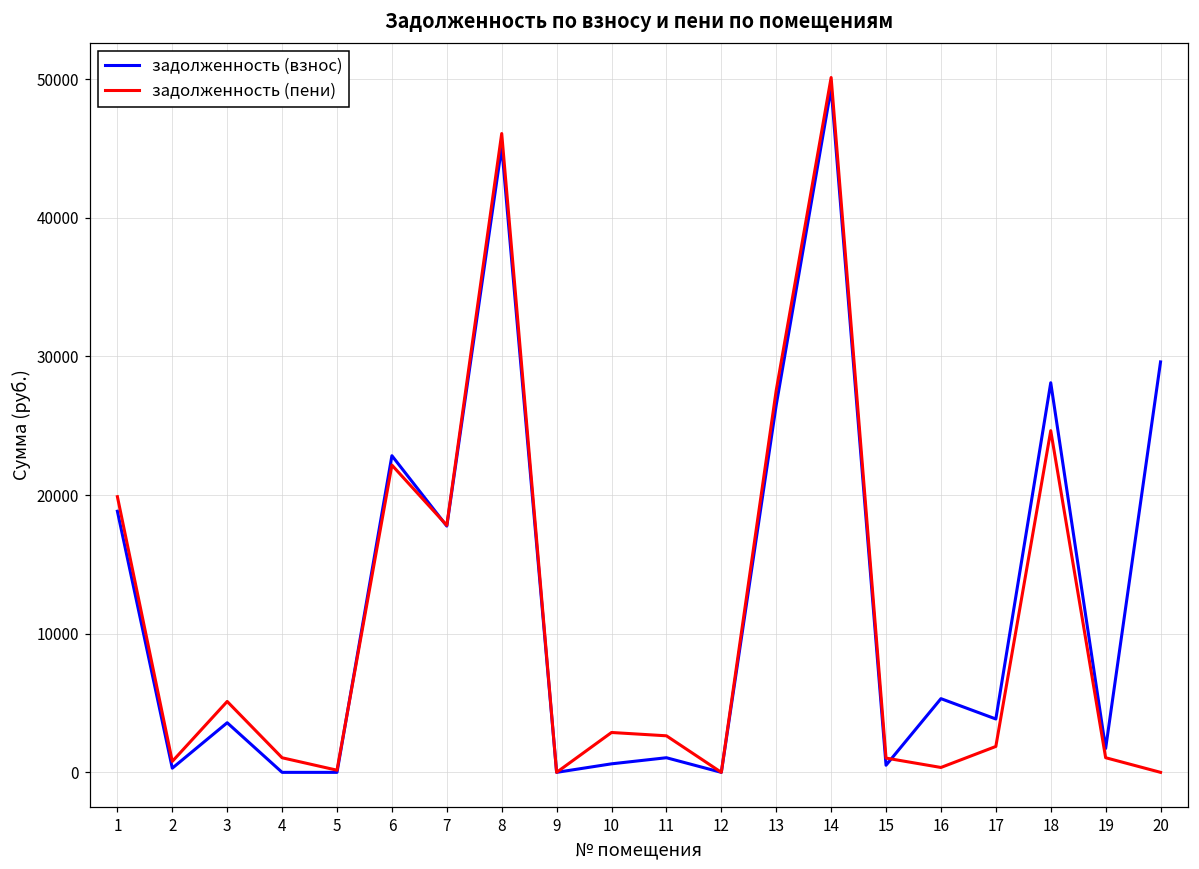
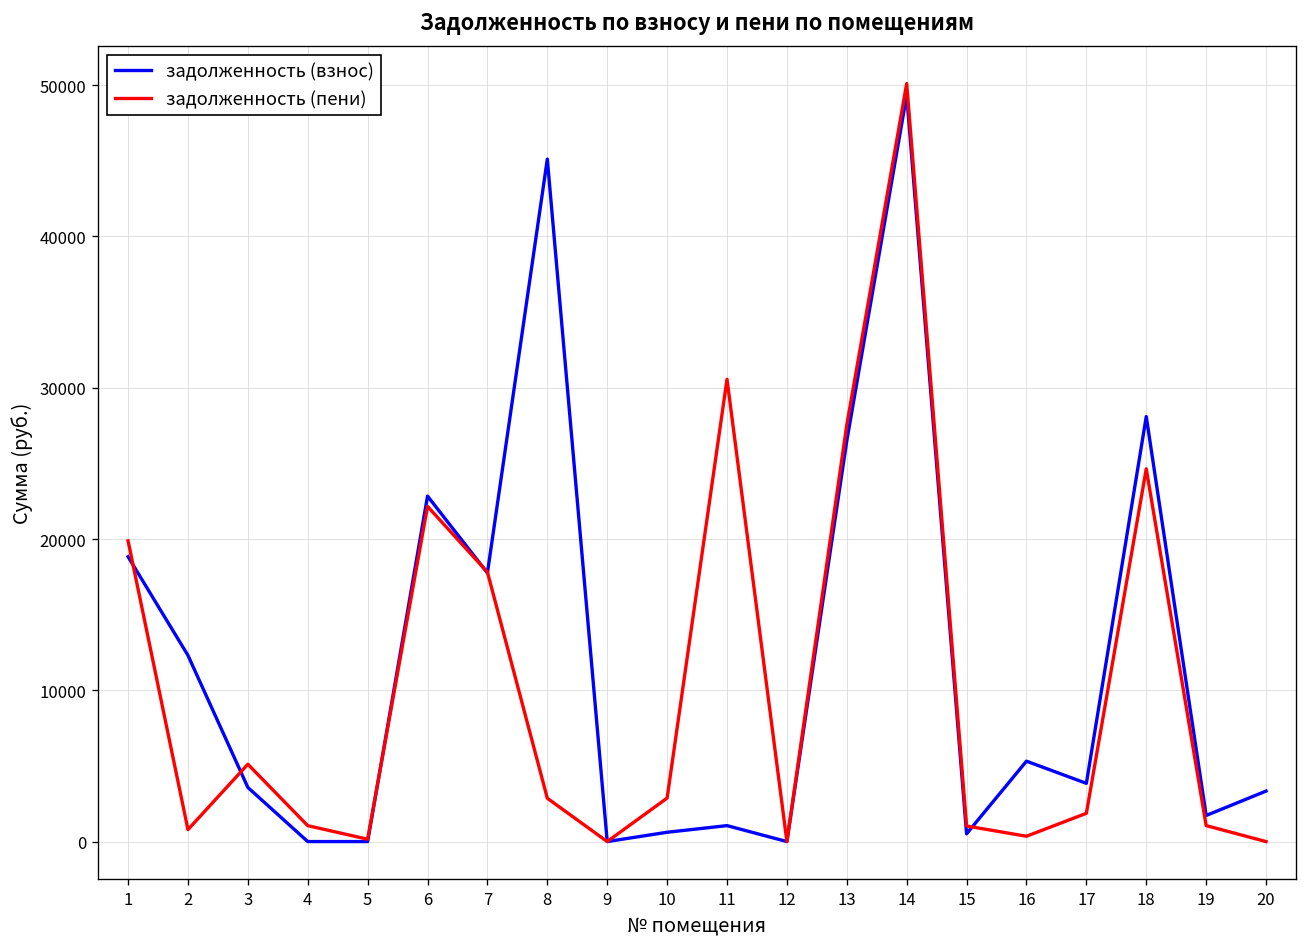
  {
    "задолженность (взнос)": {
      "1": 18800,
-     "2": 300,
+     "2": 12300,
      "3": 3600,
      "4": 0,
      "6": 22800,
      "8": 45100,
      "10": 600,
      "11": 1100,
      "13": 26500,
      "14": 49300,
      "15": 500,
      "16": 5300,
      "17": 3800,
      "18": 28100,
      "19": 1700,
-     "20": 29600
+     "20": 3300
    },
    "задолженность (пени)": {
      "1": 19900,
      "2": 800,
      "3": 5100,
      "4": 1100,
      "6": 22200,
-     "8": 46100,
+     "8": 2900,
      "10": 2900,
-     "11": 2600,
+     "11": 30600,
      "13": 27500,
      "14": 50100,
      "15": 1000,
      "16": 400,
      "17": 1900,
      "18": 24600,
      "19": 1100,
      "20": 0
    }
  }
